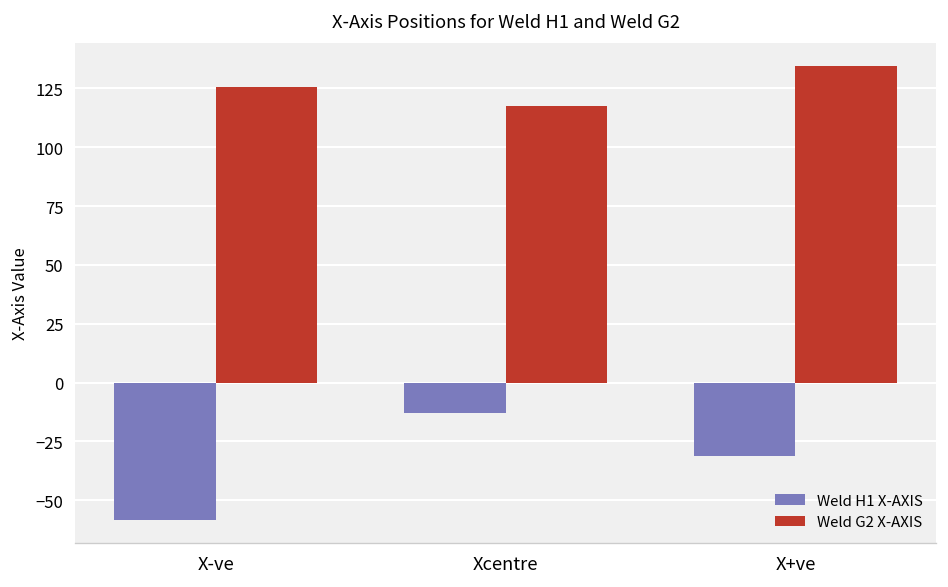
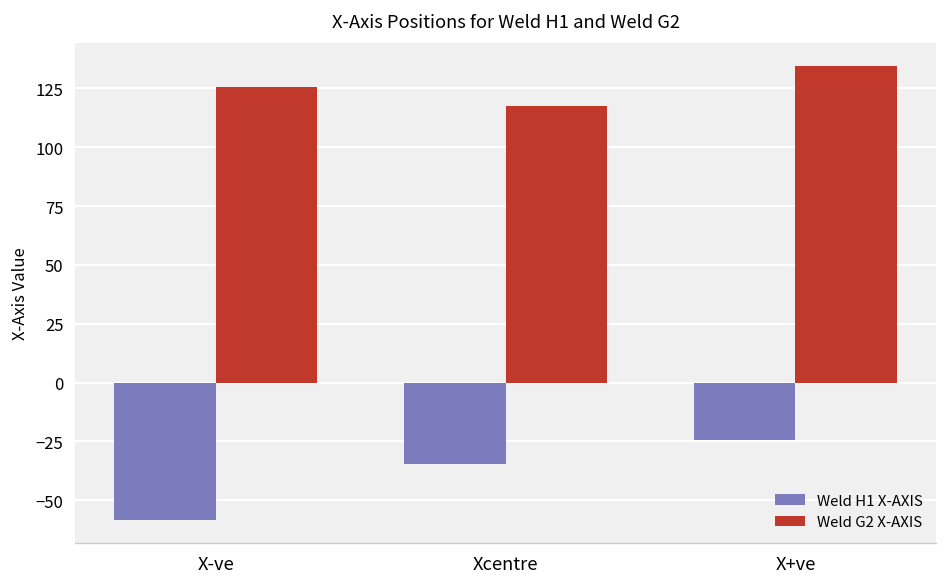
  {
    "Weld H1 X-AXIS": {
      "X-ve": -58,
-     "Xcentre": -13,
-     "X+ve": -31
+     "Xcentre": -34,
+     "X+ve": -24
    },
    "Weld G2 X-AXIS": {
      "X-ve": 126,
      "Xcentre": 118,
      "X+ve": 135
    }
  }
